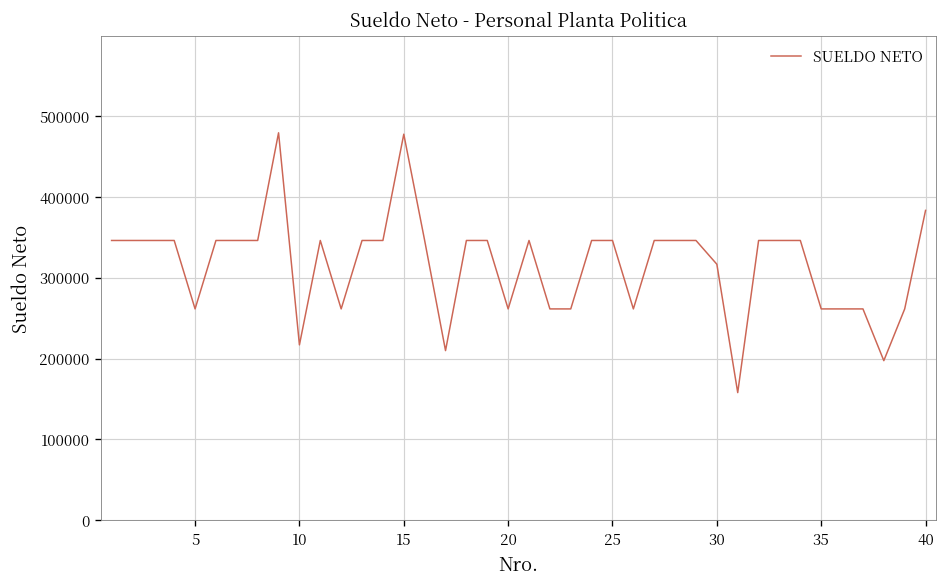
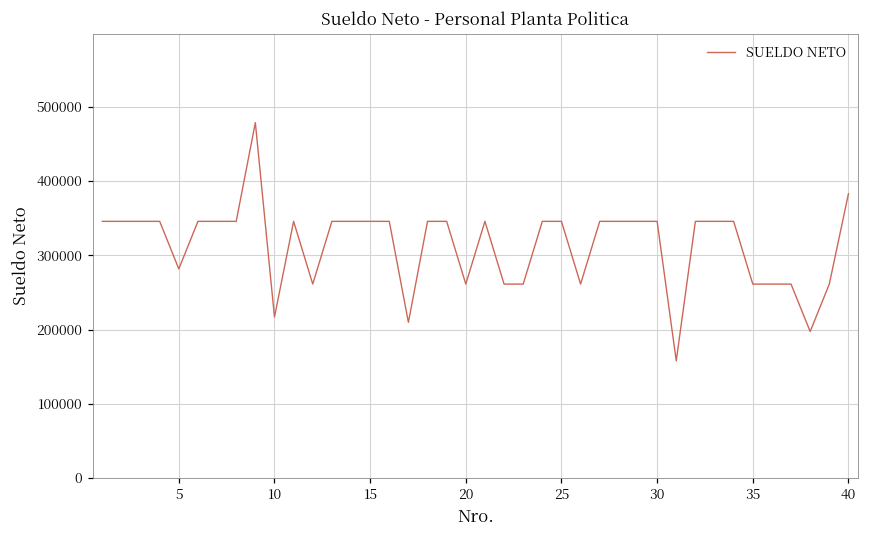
  {
-   "5": 260000,
+   "5": 280000,
    "10": 220000,
-   "15": 480000,
+   "15": 350000,
    "20": 260000,
    "25": 350000,
-   "30": 320000,
+   "30": 350000,
    "35": 260000,
    "40": 380000
  }
